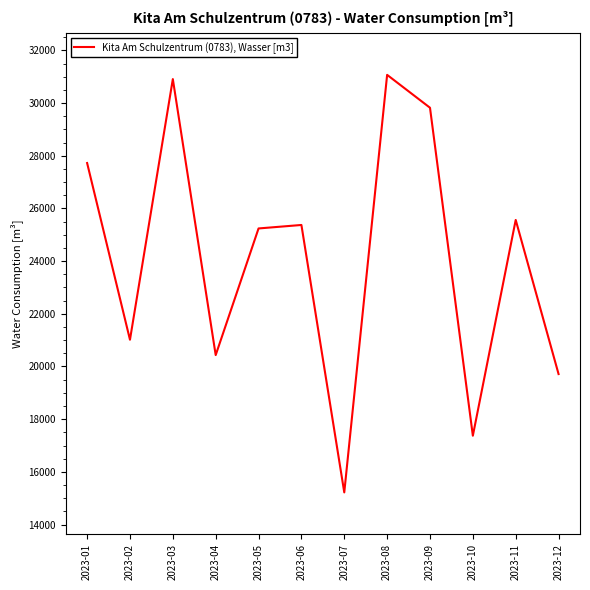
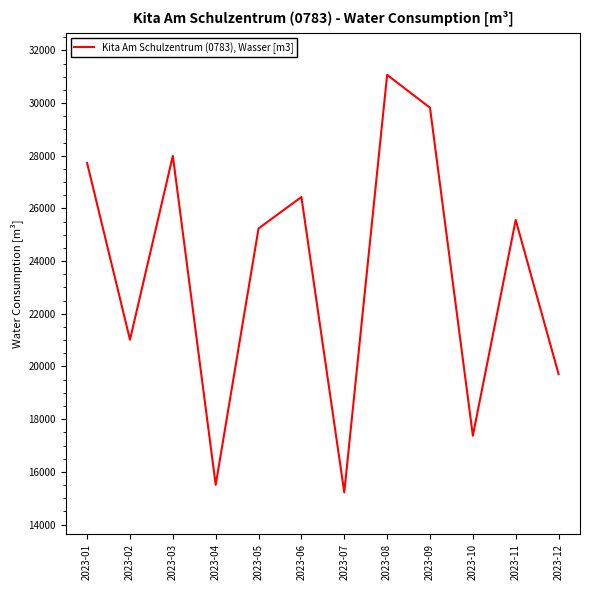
  {
    "2023-01": 27700,
    "2023-02": 21000,
-   "2023-03": 30900,
-   "2023-04": 20400,
+   "2023-03": 28000,
+   "2023-04": 15500,
    "2023-05": 25200,
-   "2023-06": 25400,
+   "2023-06": 26400,
    "2023-07": 15200,
    "2023-08": 31100,
    "2023-09": 29800,
    "2023-10": 17400,
    "2023-11": 25600,
    "2023-12": 19700
  }
